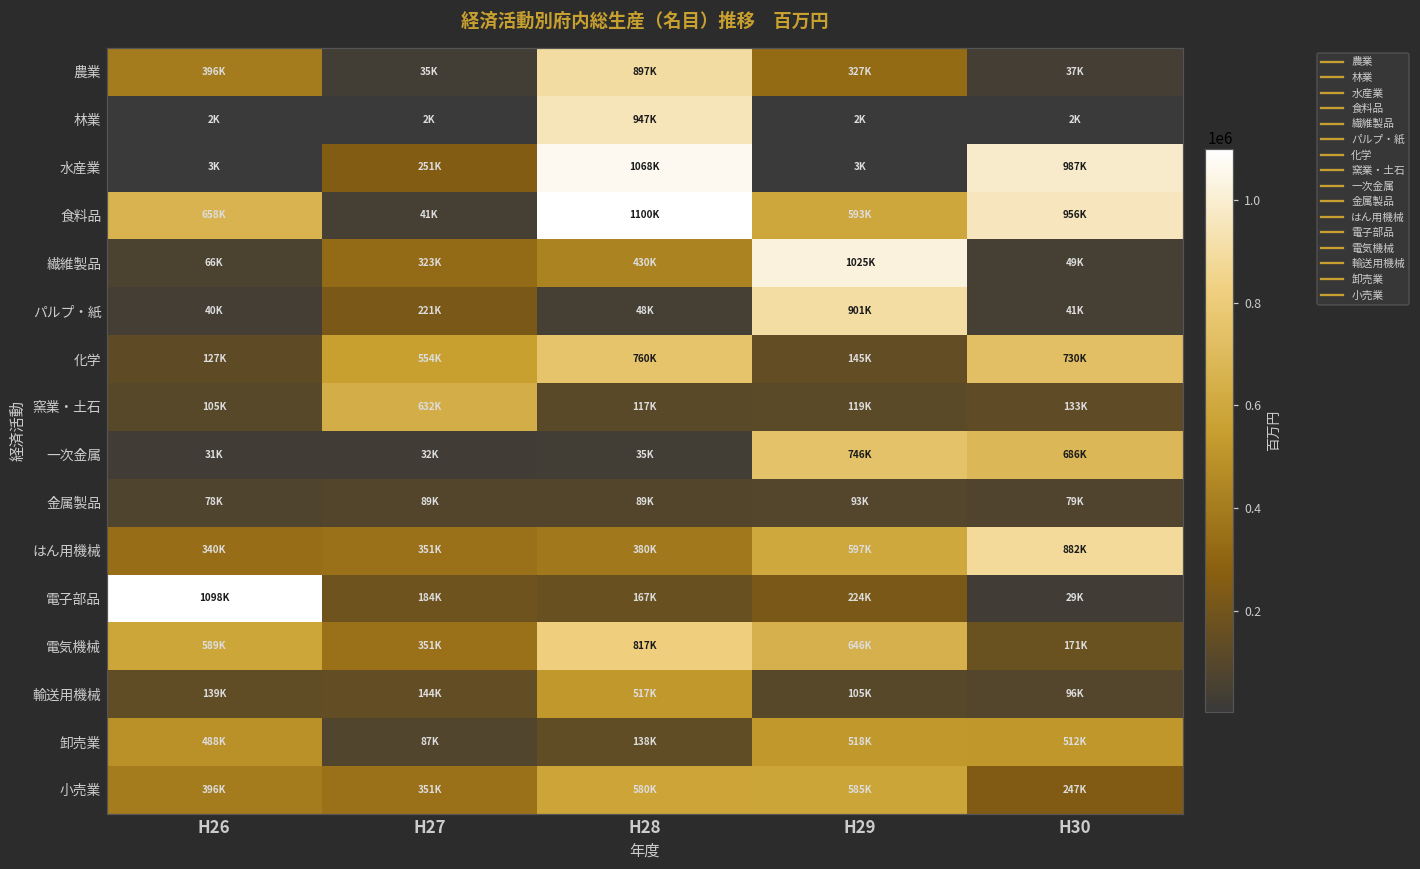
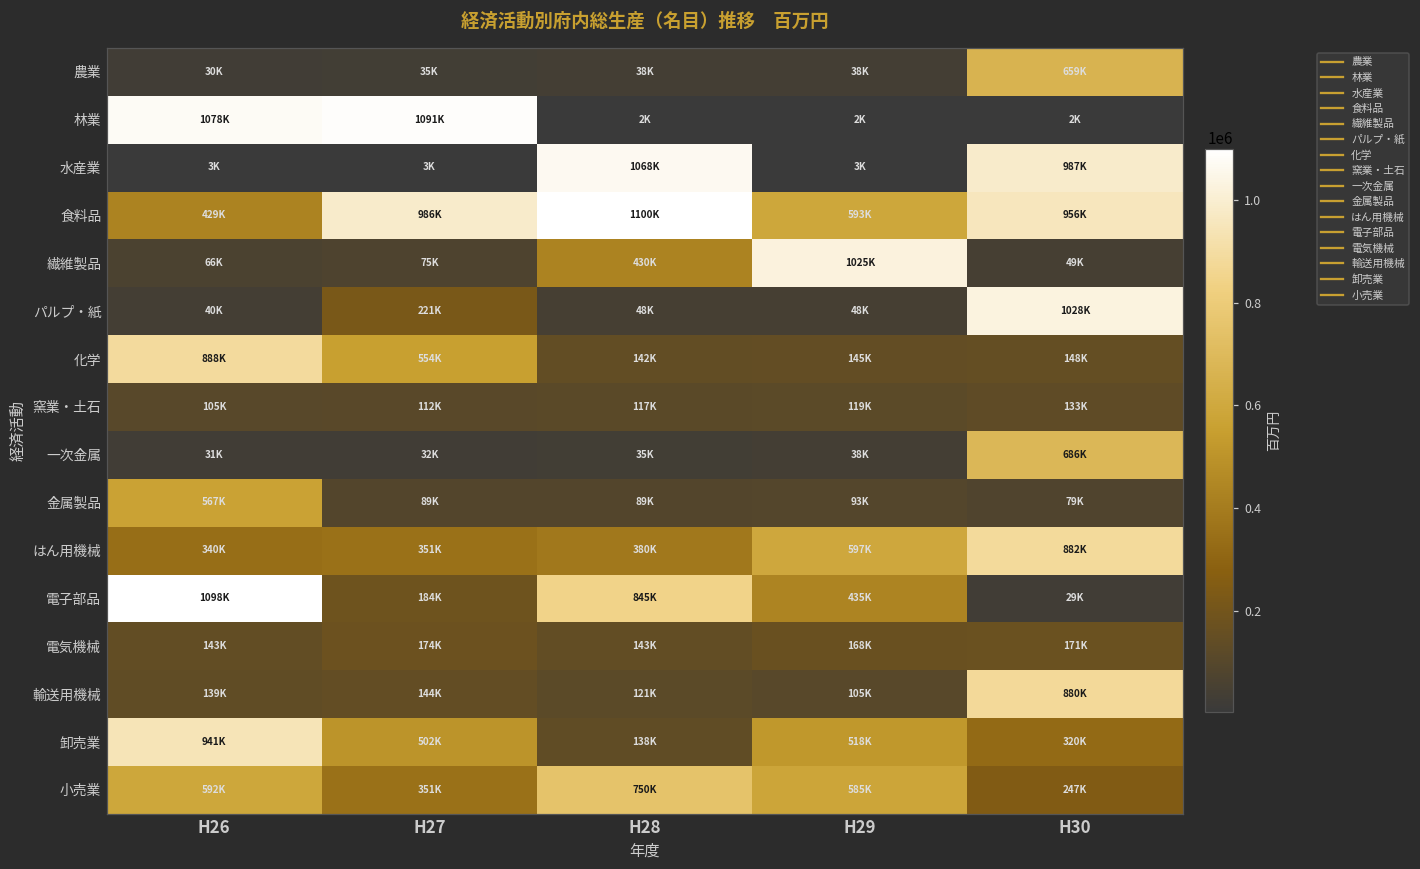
  {
    "農業": {
-     "H26": "396K",
+     "H26": "30K",
      "H27": "35K",
-     "H28": "897K",
-     "H29": "327K",
-     "H30": "37K"
+     "H28": "38K",
+     "H29": "38K",
+     "H30": "659K"
    },
    "林業": {
-     "H26": "2K",
-     "H27": "2K",
-     "H28": "947K",
+     "H26": "1078K",
+     "H27": "1091K",
+     "H28": "2K",
      "H29": "2K",
      "H30": "2K"
    },
    "水産業": {
      "H26": "3K",
-     "H27": "251K",
+     "H27": "3K",
      "H28": "1068K",
      "H29": "3K",
      "H30": "987K"
    },
    "食料品": {
-     "H26": "658K",
-     "H27": "41K",
+     "H26": "429K",
+     "H27": "986K",
      "H28": "1100K",
      "H29": "593K",
      "H30": "956K"
    },
    "繊維製品": {
      "H26": "66K",
-     "H27": "323K",
+     "H27": "75K",
      "H28": "430K",
      "H29": "1025K",
      "H30": "49K"
    },
    "パルプ・紙": {
      "H26": "40K",
      "H27": "221K",
      "H28": "48K",
-     "H29": "901K",
-     "H30": "41K"
+     "H29": "48K",
+     "H30": "1028K"
    },
    "化学": {
-     "H26": "127K",
+     "H26": "888K",
      "H27": "554K",
-     "H28": "760K",
+     "H28": "142K",
      "H29": "145K",
-     "H30": "730K"
+     "H30": "148K"
    },
    "窯業・土石": {
      "H26": "105K",
-     "H27": "632K",
+     "H27": "112K",
      "H28": "117K",
      "H29": "119K",
      "H30": "133K"
    },
    "一次金属": {
      "H26": "31K",
      "H27": "32K",
      "H28": "35K",
-     "H29": "746K",
+     "H29": "38K",
      "H30": "686K"
    },
    "金属製品": {
-     "H26": "78K",
+     "H26": "567K",
      "H27": "89K",
      "H28": "89K",
      "H29": "93K",
      "H30": "79K"
    },
    "はん用機械": {
      "H26": "340K",
      "H27": "351K",
      "H28": "380K",
      "H29": "597K",
      "H30": "882K"
    },
    "電子部品": {
      "H26": "1098K",
      "H27": "184K",
-     "H28": "167K",
-     "H29": "224K",
+     "H28": "845K",
+     "H29": "435K",
      "H30": "29K"
    },
    "電気機械": {
-     "H26": "589K",
-     "H27": "351K",
-     "H28": "817K",
-     "H29": "646K",
+     "H26": "143K",
+     "H27": "174K",
+     "H28": "143K",
+     "H29": "168K",
      "H30": "171K"
    },
    "輸送用機械": {
      "H26": "139K",
      "H27": "144K",
-     "H28": "517K",
+     "H28": "121K",
      "H29": "105K",
-     "H30": "96K"
+     "H30": "880K"
    },
    "卸売業": {
-     "H26": "488K",
-     "H27": "87K",
+     "H26": "941K",
+     "H27": "502K",
      "H28": "138K",
      "H29": "518K",
-     "H30": "512K"
+     "H30": "320K"
    },
    "小売業": {
-     "H26": "396K",
+     "H26": "592K",
      "H27": "351K",
-     "H28": "580K",
+     "H28": "750K",
      "H29": "585K",
      "H30": "247K"
    }
  }
